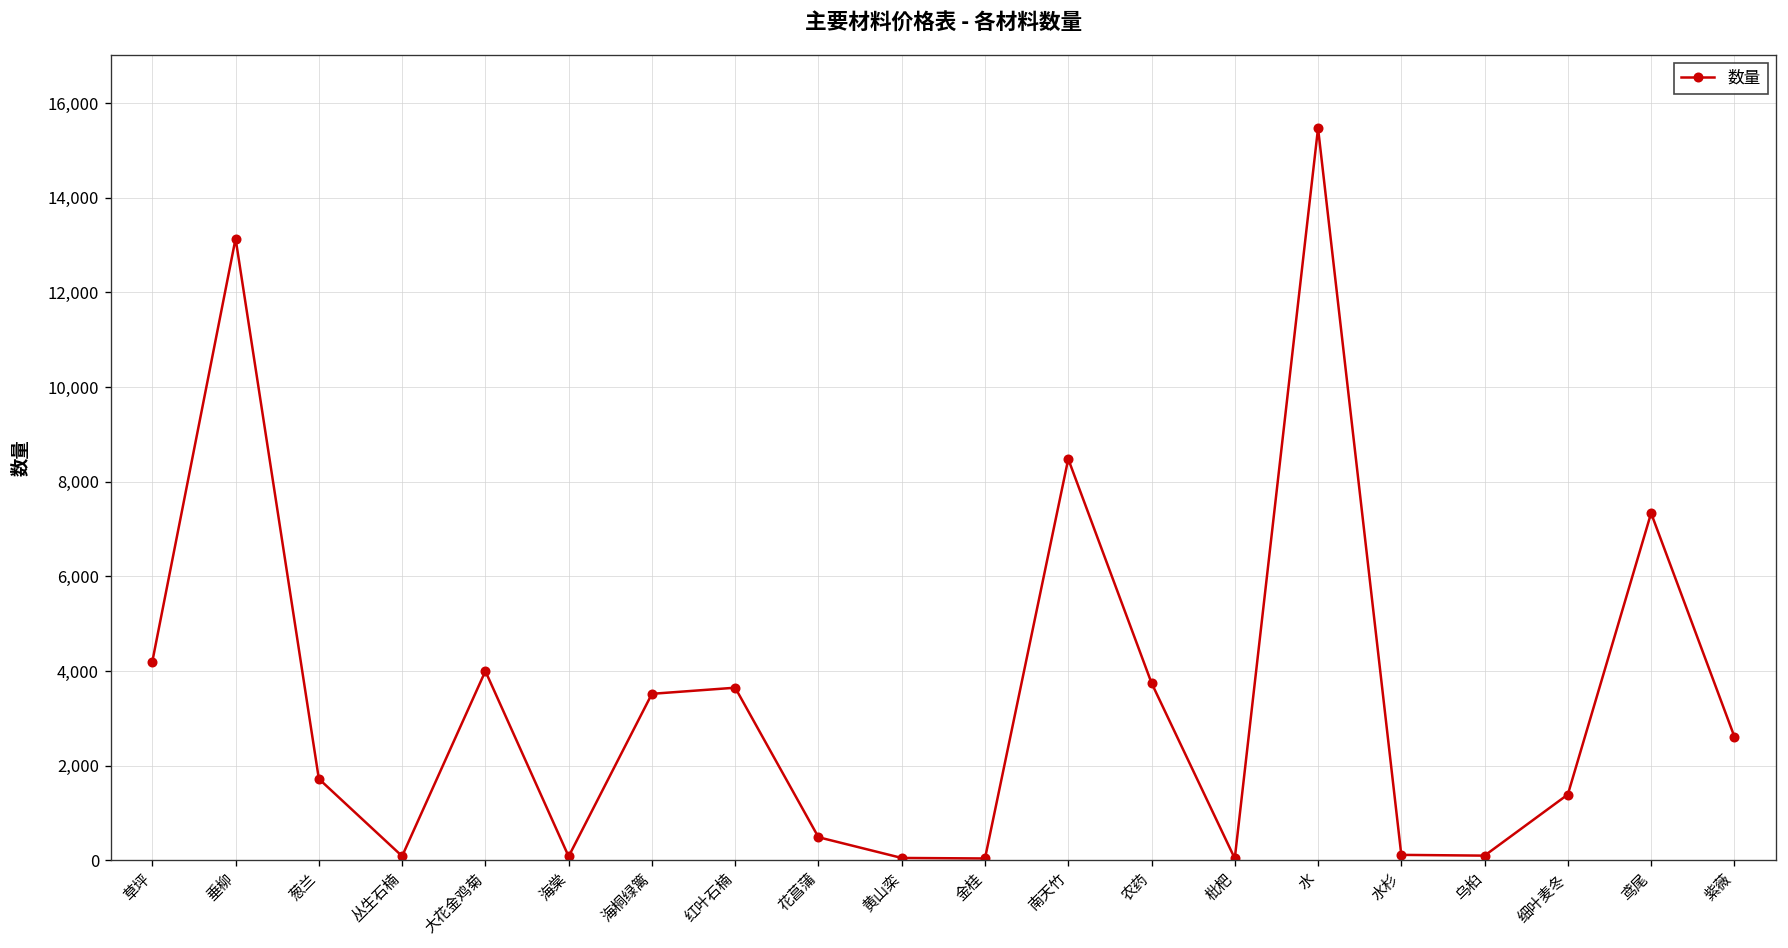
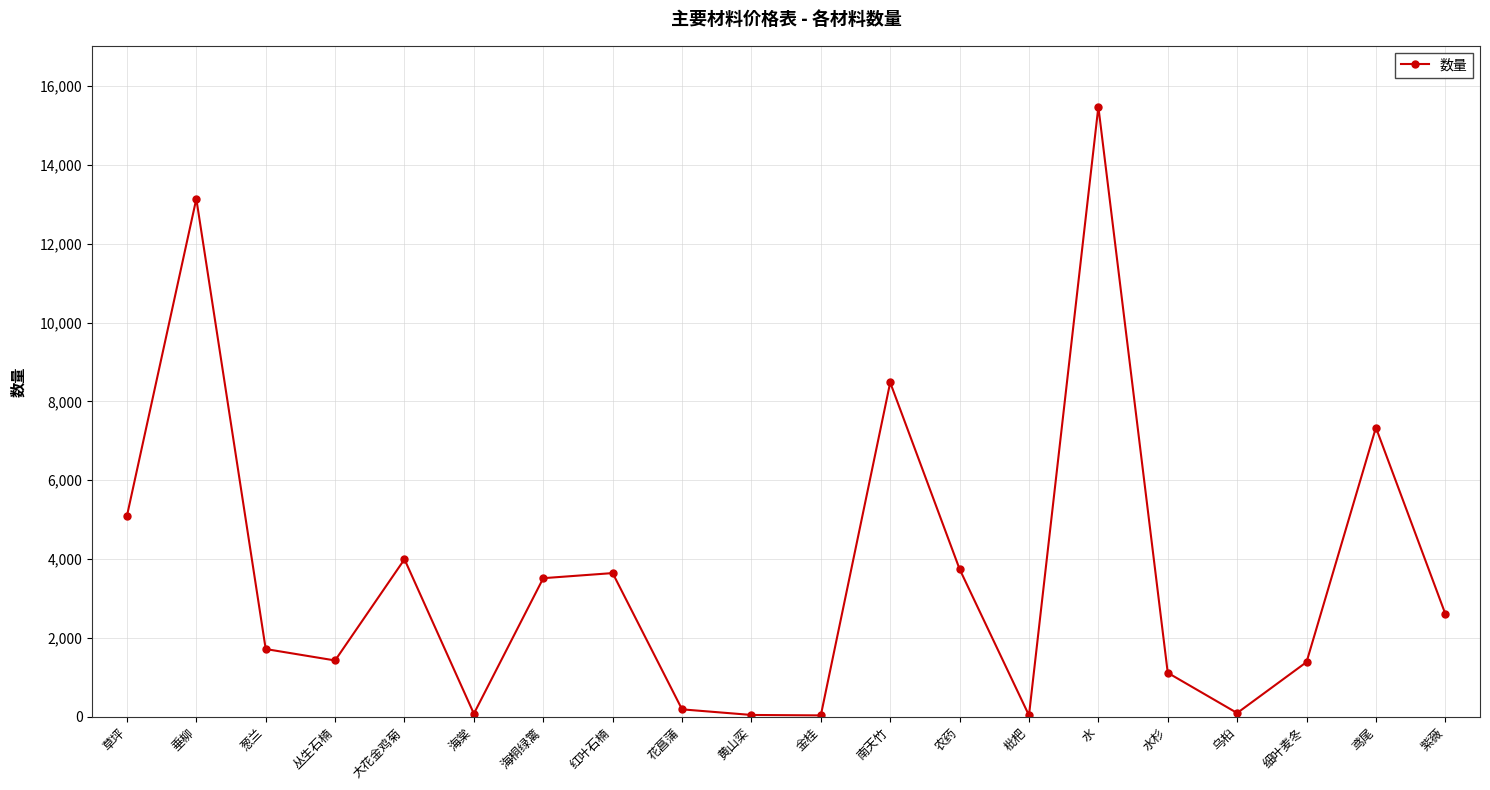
  {
-   "草坪": "4,200",
+   "草坪": "5,100",
    "垂柳": "13,100",
    "葱兰": "1,700",
-   "丛生石楠": "100",
+   "丛生石楠": "1,400",
    "大花金鸡菊": "4,000",
    "海棠": "100",
    "海桐绿篱": "3,500",
    "红叶石楠": "3,600",
-   "花菖蒲": "500",
+   "花菖蒲": "200",
    "黄山栾": "0",
    "金桂": "0",
    "南天竹": "8,500",
    "农药": "3,700",
    "枇杷": "0",
    "水": "15,500",
-   "水杉": "100",
+   "水杉": "1,100",
    "乌桕": "100",
    "细叶麦冬": "1,400",
    "鸢尾": "7,300",
    "紫薇": "2,600"
  }
